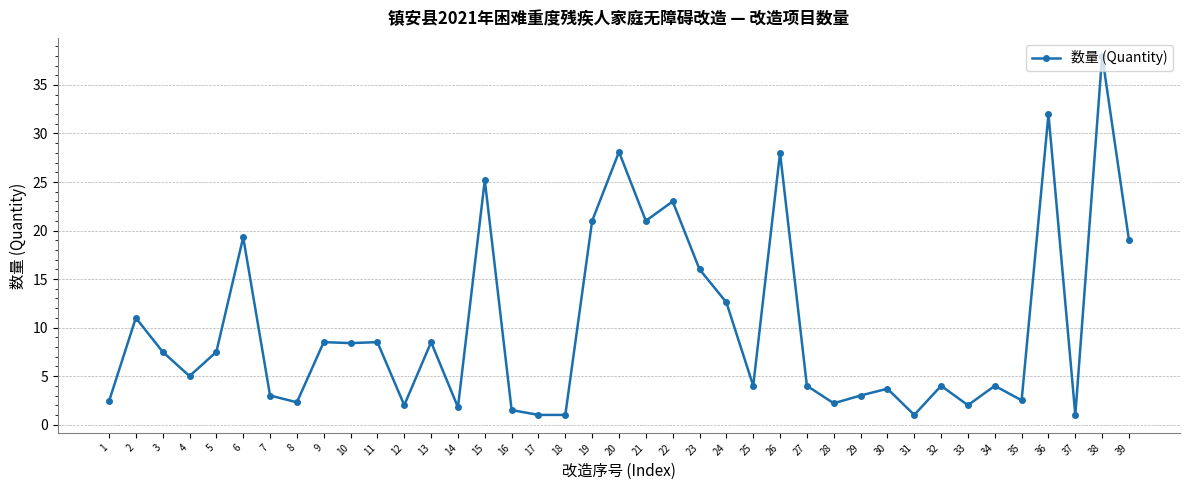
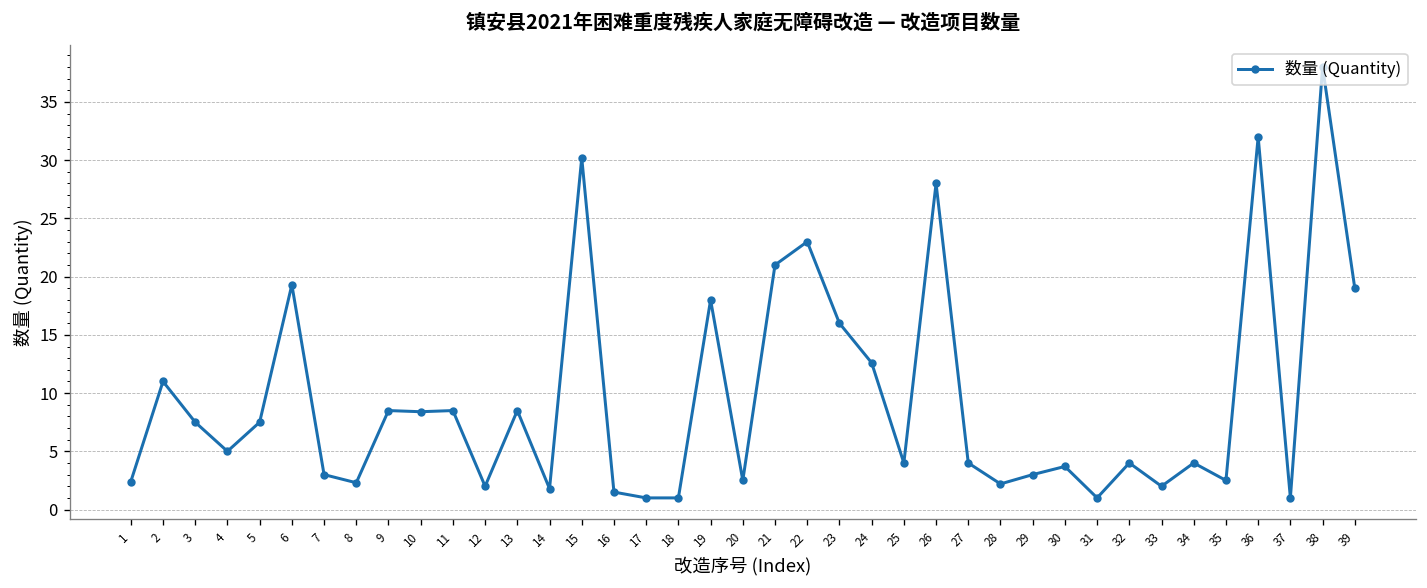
  {
    "1": 2,
    "2": 11,
    "3": 8,
    "4": 5,
    "5": 8,
    "6": 19,
    "7": 3,
    "8": 2,
    "9": 9,
    "10": 8,
    "11": 9,
    "12": 2,
    "13": 9,
    "14": 2,
-   "15": 25,
+   "15": 30,
    "16": 2,
    "17": 1,
    "18": 1,
-   "19": 21,
-   "20": 28,
+   "19": 18,
+   "20": 3,
    "21": 21,
    "22": 23,
    "23": 16,
    "24": 13,
    "25": 4,
    "26": 28,
    "27": 4,
    "28": 2,
    "29": 3,
    "30": 4,
    "31": 1,
    "32": 4,
    "33": 2,
    "34": 4,
    "35": 3,
    "36": 32,
    "37": 1,
    "39": 19
  }
